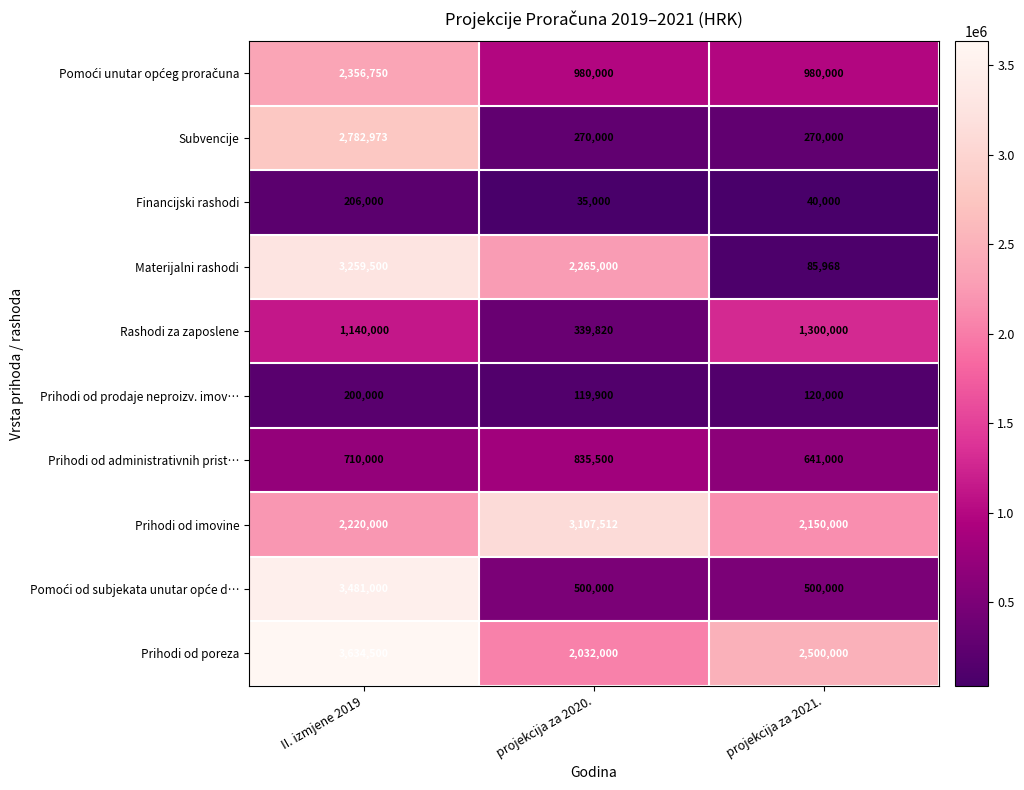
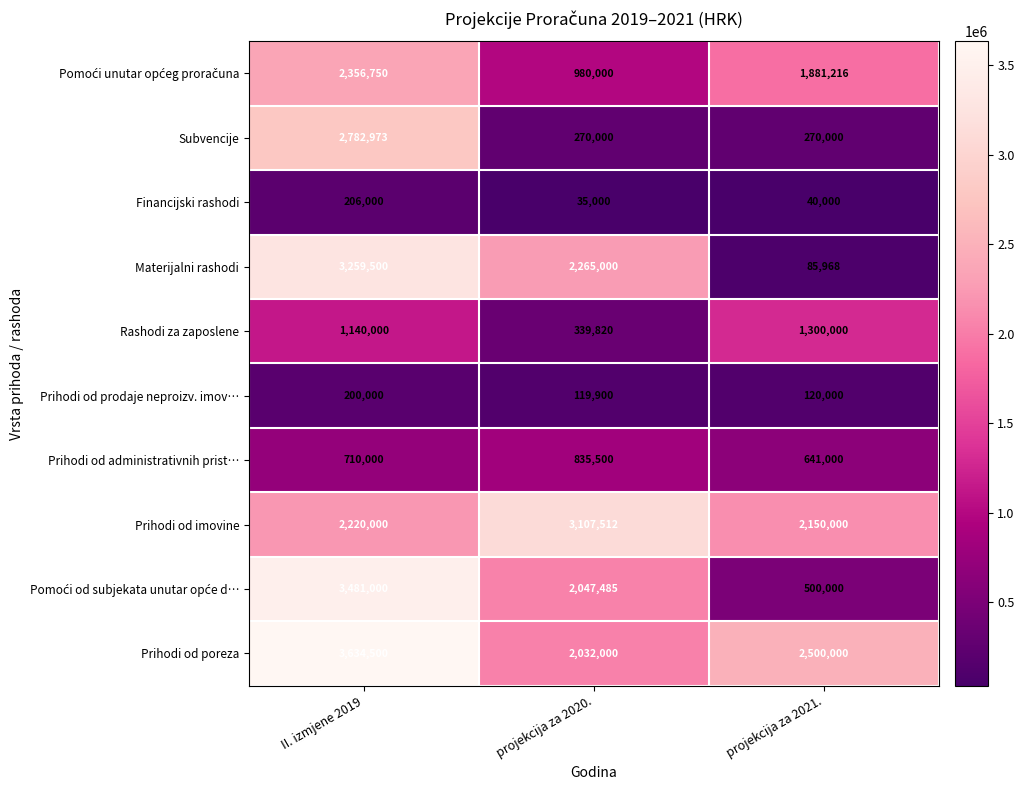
  {
    "Pomoći unutar općeg proračuna": {
      "II. izmjene 2019": "2,356,750",
      "projekcija za 2020.": "980,000",
-     "projekcija za 2021.": "980,000"
+     "projekcija za 2021.": "1,881,216"
    },
    "Subvencije": {
      "II. izmjene 2019": "2,782,973",
      "projekcija za 2020.": "270,000",
      "projekcija za 2021.": "270,000"
    },
    "Financijski rashodi": {
      "II. izmjene 2019": "206,000",
      "projekcija za 2020.": "35,000",
      "projekcija za 2021.": "40,000"
    },
    "Materijalni rashodi": {
      "projekcija za 2020.": "2,265,000",
      "projekcija za 2021.": "85,968"
    },
    "Rashodi za zaposlene": {
      "II. izmjene 2019": "1,140,000",
      "projekcija za 2020.": "339,820",
      "projekcija za 2021.": "1,300,000"
    },
    "Prihodi od prodaje neproizv. imov…": {
      "II. izmjene 2019": "200,000",
      "projekcija za 2020.": "119,900",
      "projekcija za 2021.": "120,000"
    },
    "Prihodi od administrativnih prist…": {
      "II. izmjene 2019": "710,000",
      "projekcija za 2020.": "835,500",
      "projekcija za 2021.": "641,000"
    },
    "Prihodi od imovine": {
      "II. izmjene 2019": "2,220,000",
      "projekcija za 2021.": "2,150,000"
    },
    "Pomoći od subjekata unutar opće d…": {
-     "projekcija za 2020.": "500,000",
+     "projekcija za 2020.": "2,047,485",
      "projekcija za 2021.": "500,000"
    },
    "Prihodi od poreza": {
      "projekcija za 2020.": "2,032,000",
      "projekcija za 2021.": "2,500,000"
    }
  }
